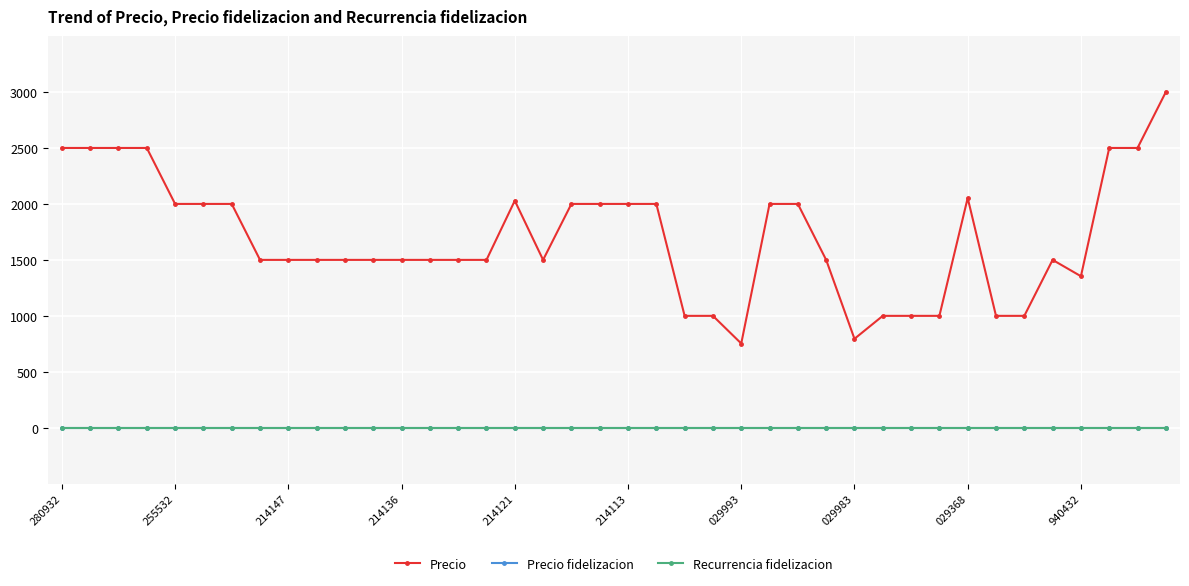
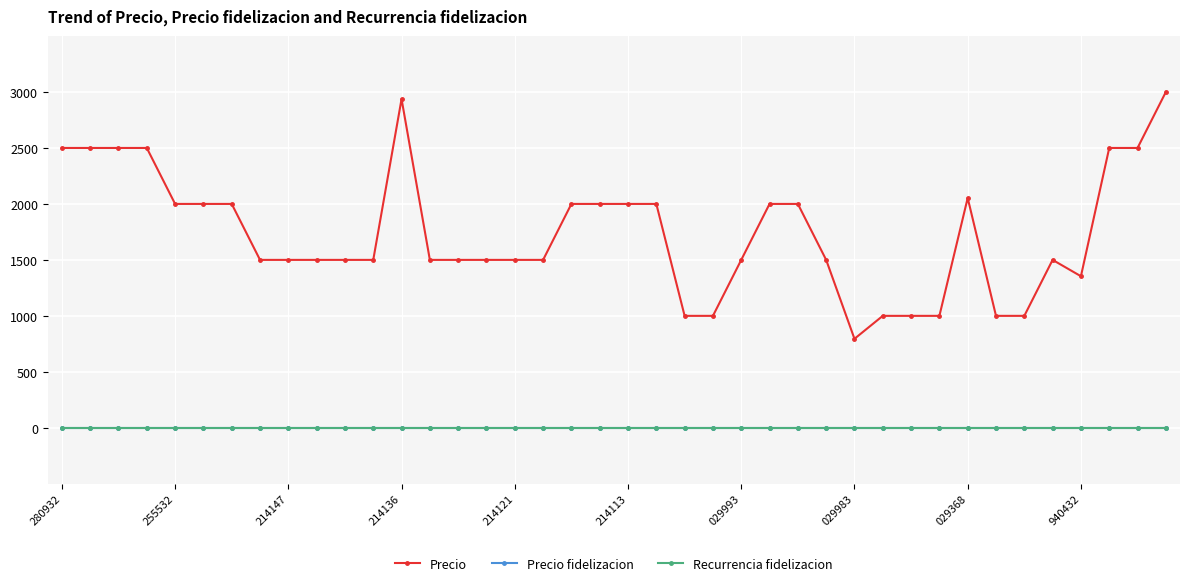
  {
    "Precio": {
      "280932": 2500,
      "255532": 2000,
      "214147": 1500,
-     "214136": 1500,
-     "214121": 2030,
+     "214136": 2940,
+     "214121": 1500,
      "214113": 2000,
-     "029993": 750,
+     "029993": 1500,
      "029983": 800,
      "029368": 2050,
      "940432": 1350
    },
    "Recurrencia fidelizacion": {
      "280932": 0,
      "255532": 0,
      "214147": 0,
      "214136": 0,
      "214121": 0,
      "214113": 0,
      "029993": 0,
      "029983": 0,
      "029368": 0,
      "940432": 0
    }
  }
